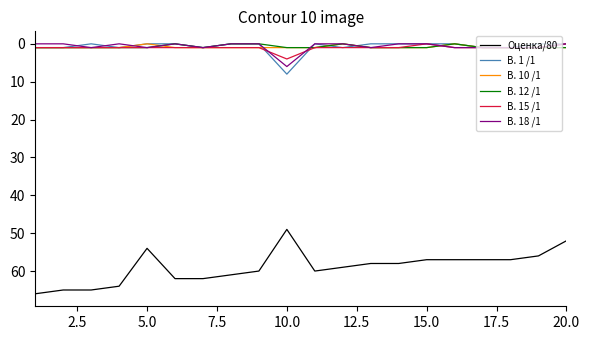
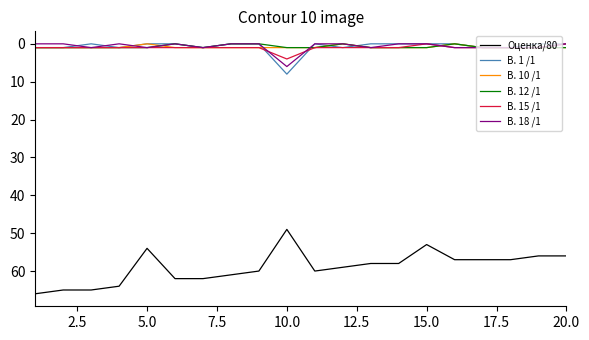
  {
    "Оценка/80": {
      "5.0": 54,
      "10.0": 49,
-     "15.0": 57,
-     "20.0": 52
+     "15.0": 53,
+     "20.0": 56
    },
    "В. 1 /1": {
      "10.0": 8
    },
    "В. 15 /1": {
      "10.0": 4
    },
    "В. 18 /1": {
      "10.0": 6
    }
  }
